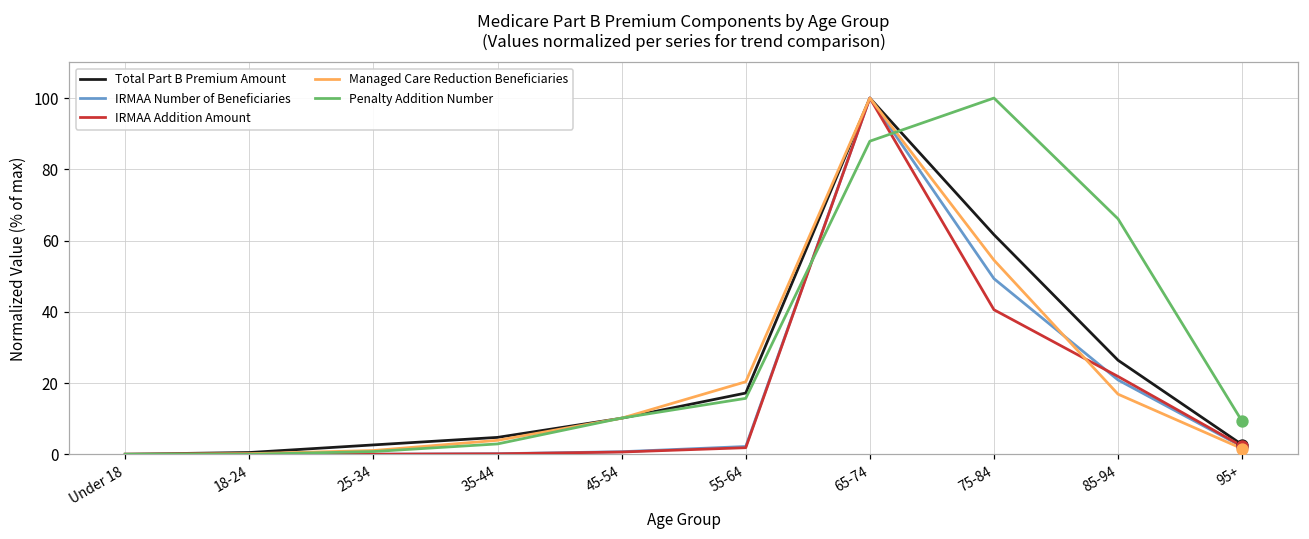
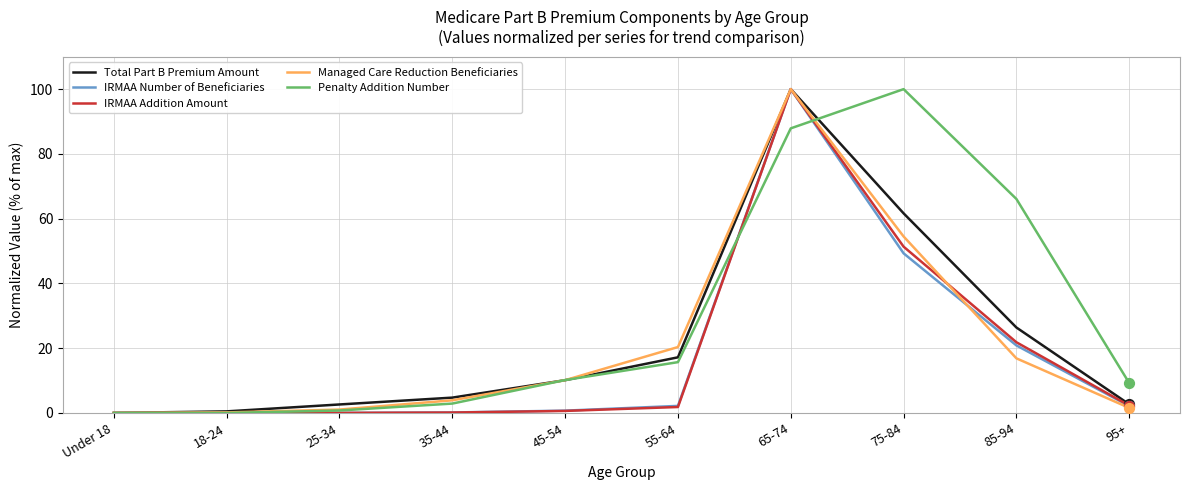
  {
    "IRMAA Addition Amount": {
-     "75-84": 41,
+     "75-84": 51,
      "85-94": 22
    }
  }
